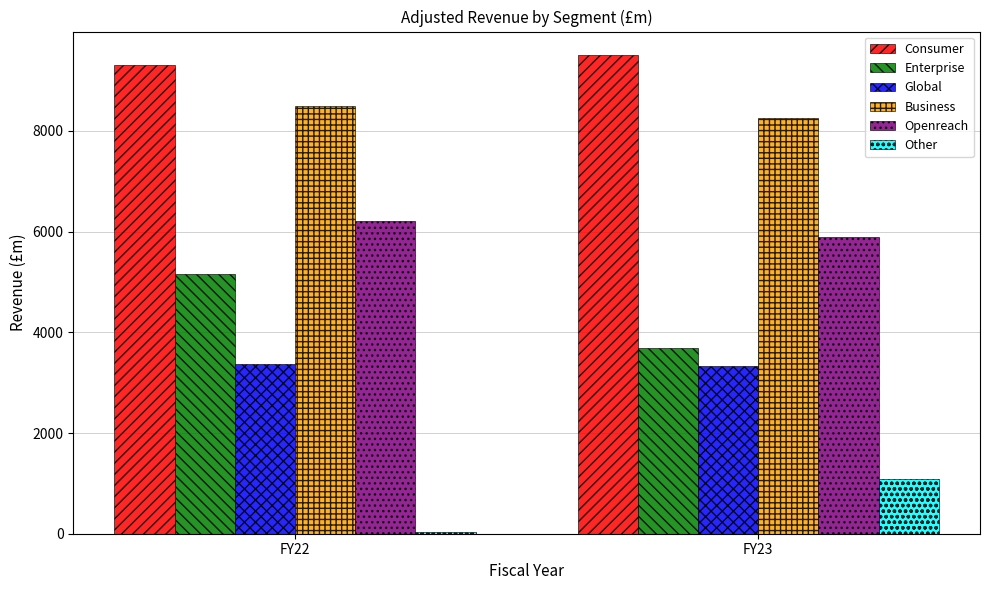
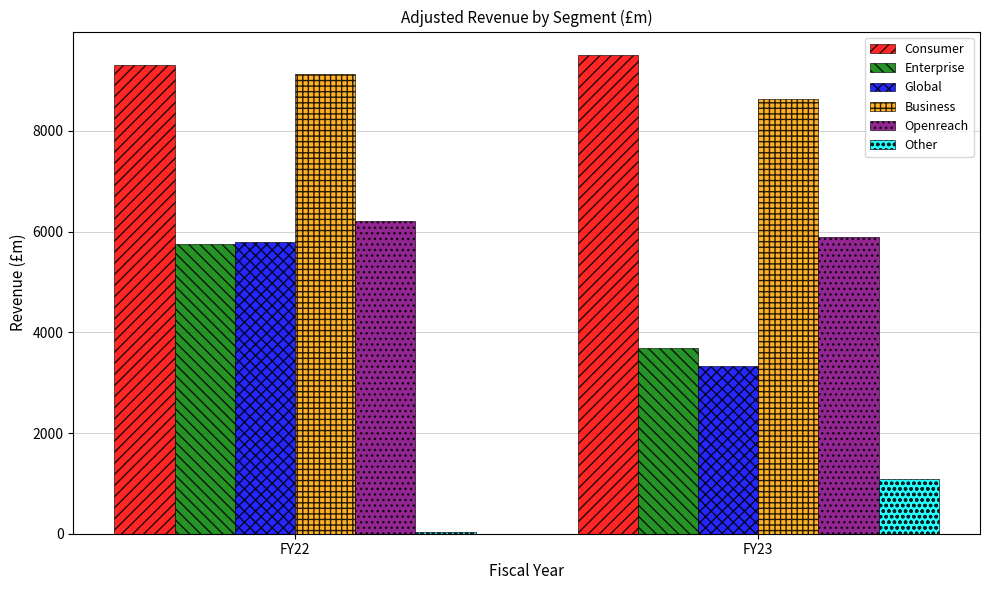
  {
    "Consumer": {
      "FY22": 9300,
      "FY23": 9500
    },
    "Enterprise": {
-     "FY22": 5200,
+     "FY22": 5700,
      "FY23": 3700
    },
    "Global": {
-     "FY22": 3400,
+     "FY22": 5800,
      "FY23": 3300
    },
    "Business": {
-     "FY22": 8500,
-     "FY23": 8300
+     "FY22": 9100,
+     "FY23": 8600
    },
    "Openreach": {
      "FY22": 6200,
      "FY23": 5900
    },
    "Other": {
      "FY23": 1100
    }
  }
